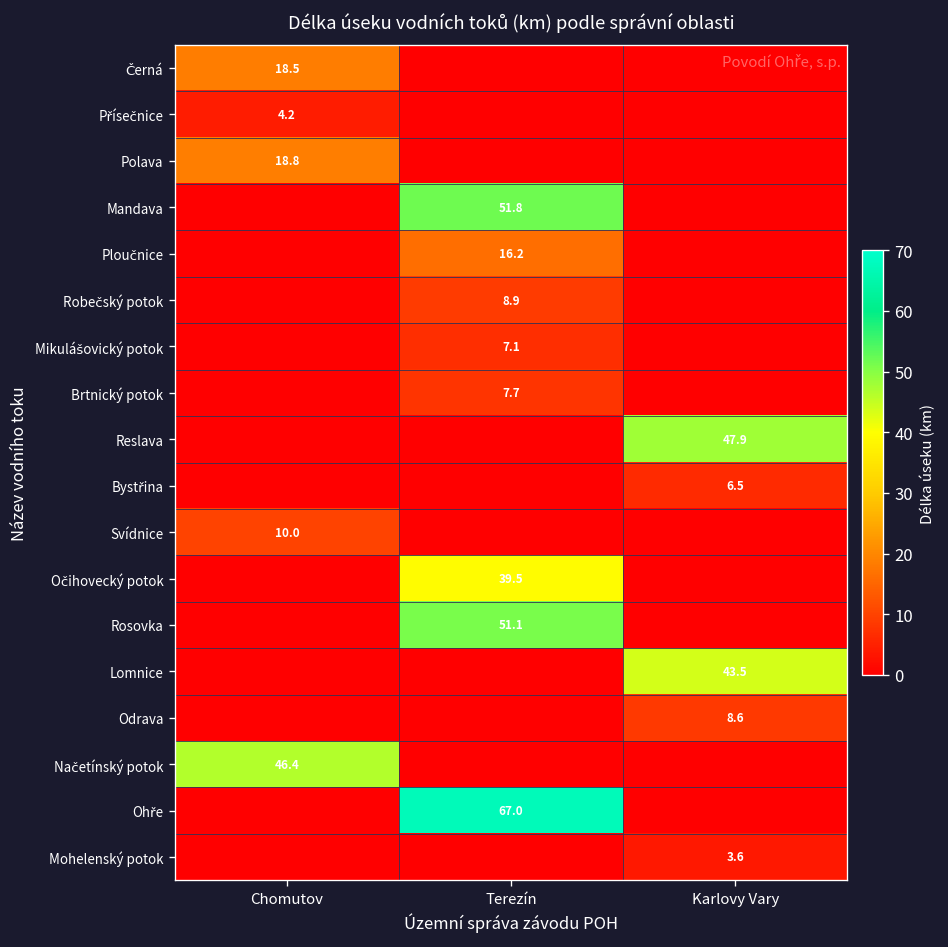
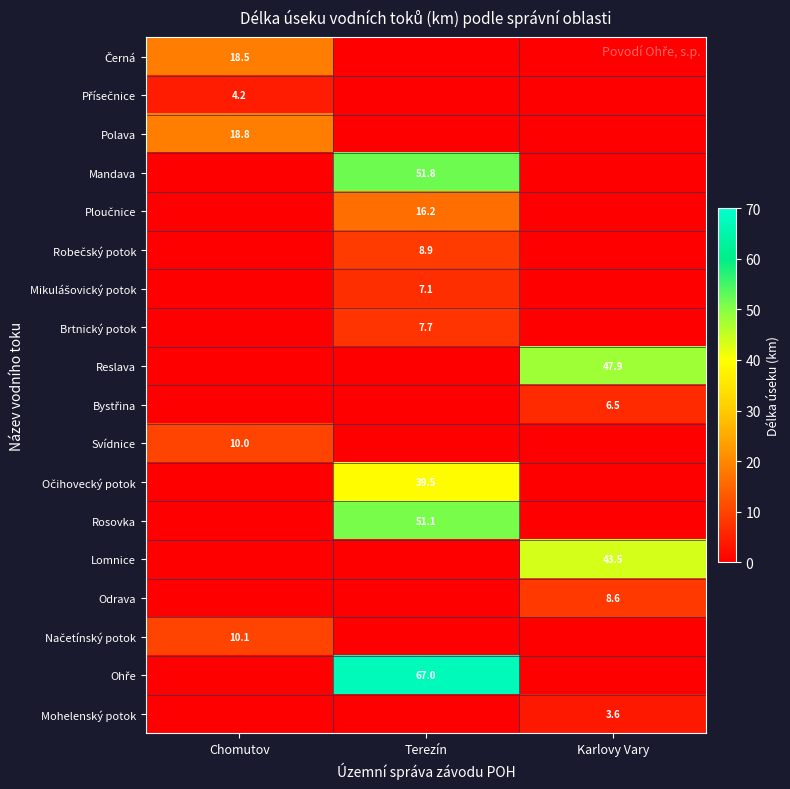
  {
    "Černá": {
      "Chomutov": 18.5
    },
    "Přísečnice": {
      "Chomutov": 4.2
    },
    "Polava": {
      "Chomutov": 18.8
    },
    "Mandava": {
      "Terezín": 51.8
    },
    "Ploučnice": {
      "Terezín": 16.2
    },
    "Robečský potok": {
      "Terezín": 8.9
    },
    "Mikulášovický potok": {
      "Terezín": 7.1
    },
    "Brtnický potok": {
      "Terezín": 7.7
    },
    "Reslava": {
      "Karlovy Vary": 47.9
    },
    "Bystřina": {
      "Karlovy Vary": 6.5
    },
    "Svídnice": {
      "Chomutov": 10.0
    },
    "Očihovecký potok": {
      "Terezín": 39.5
    },
    "Rosovka": {
      "Terezín": 51.1
    },
    "Lomnice": {
      "Karlovy Vary": 43.5
    },
    "Odrava": {
      "Karlovy Vary": 8.6
    },
    "Načetínský potok": {
-     "Chomutov": 46.4
+     "Chomutov": 10.1
    },
    "Ohře": {
      "Terezín": 67.0
    },
    "Mohelenský potok": {
      "Karlovy Vary": 3.6
    }
  }
